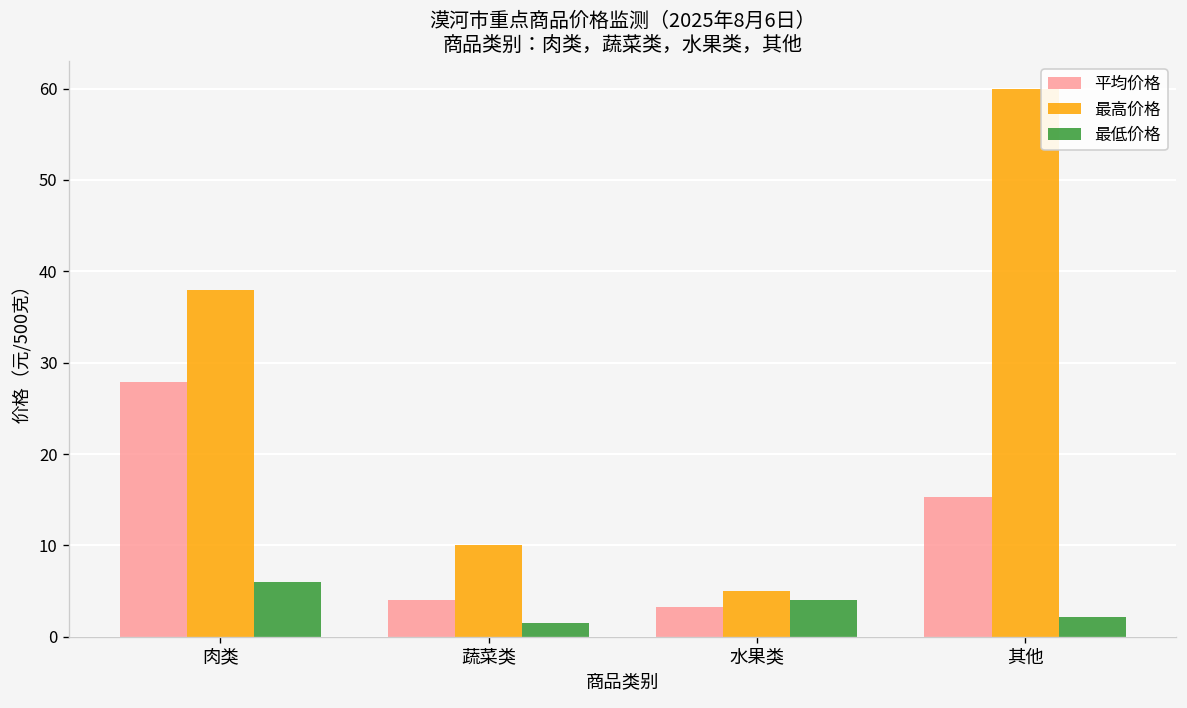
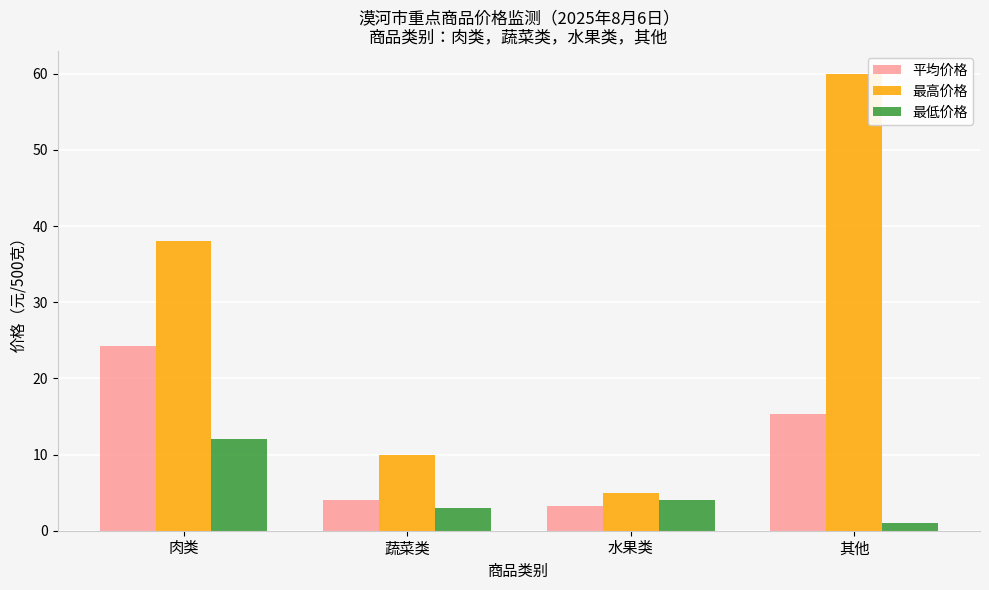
  {
    "平均价格": {
-     "肉类": 28,
+     "肉类": 24,
      "蔬菜类": 4,
      "水果类": 3,
      "其他": 15
    },
    "最高价格": {
      "肉类": 38,
      "蔬菜类": 10,
      "水果类": 5,
      "其他": 60
    },
    "最低价格": {
-     "肉类": 6,
-     "蔬菜类": 1,
+     "肉类": 12,
+     "蔬菜类": 3,
      "水果类": 4,
-     "其他": 2
+     "其他": 1
    }
  }
